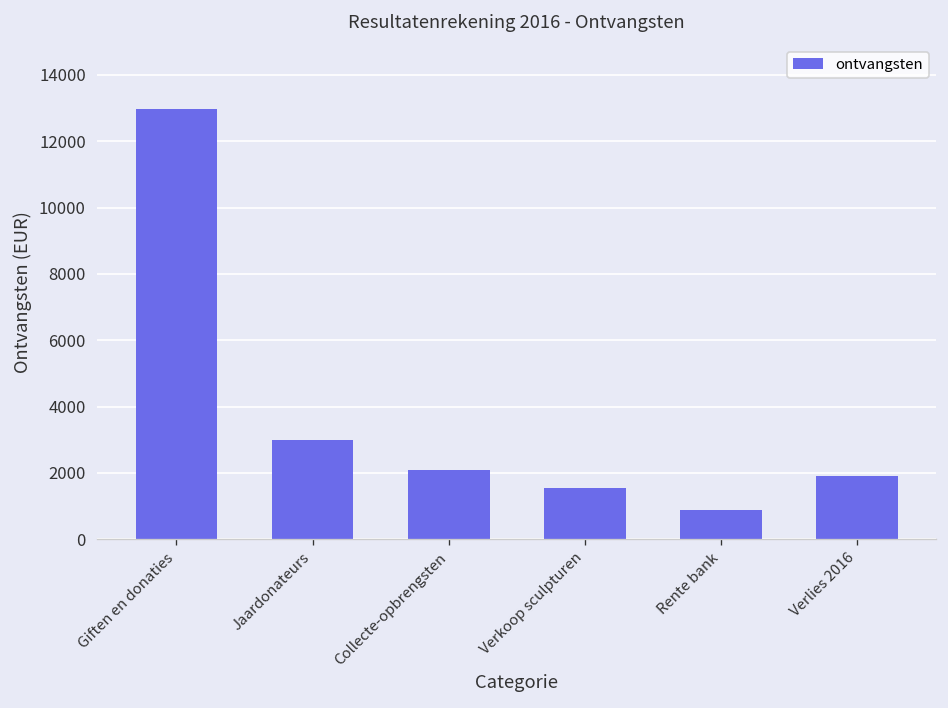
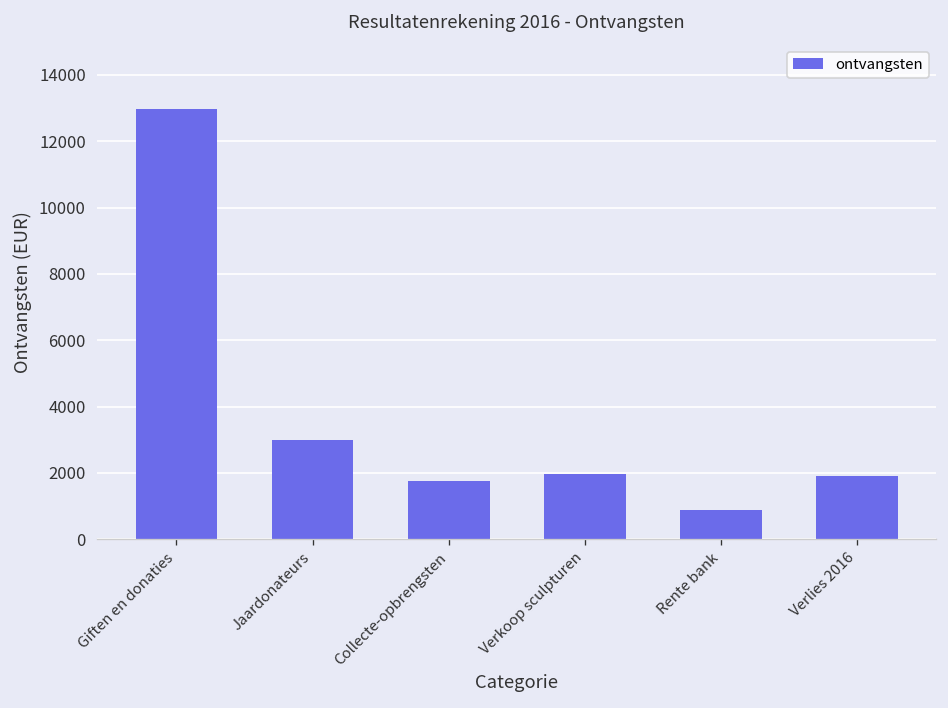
  {
    "Giften en donaties": 13000,
    "Jaardonateurs": 3000,
-   "Collecte-opbrengsten": 2100,
-   "Verkoop sculpturen": 1500,
+   "Collecte-opbrengsten": 1700,
+   "Verkoop sculpturen": 2000,
    "Rente bank": 900,
    "Verlies 2016": 1900
  }
